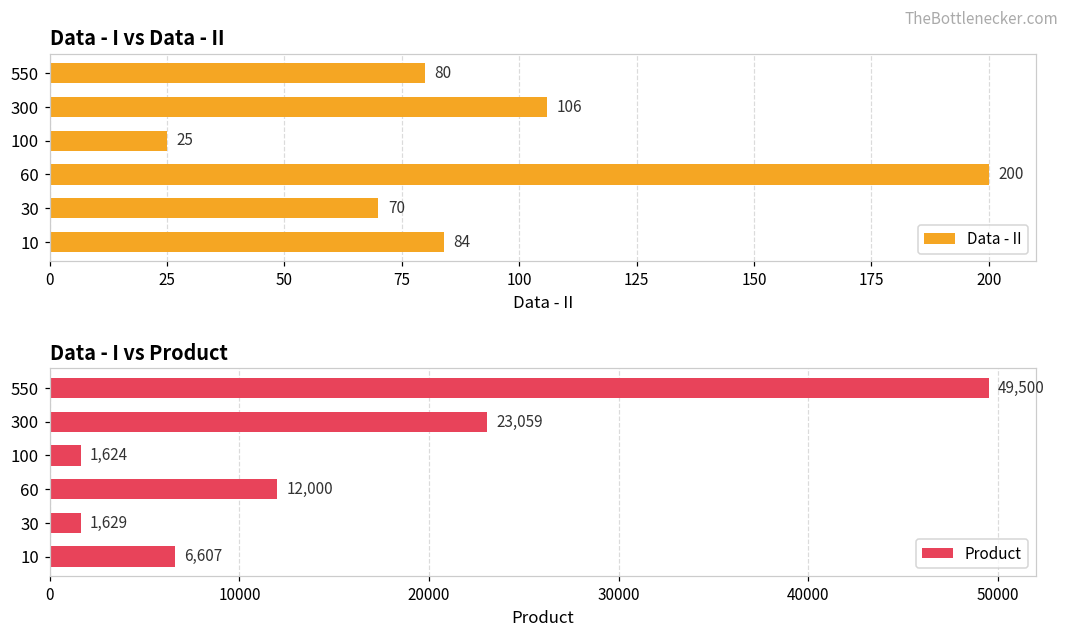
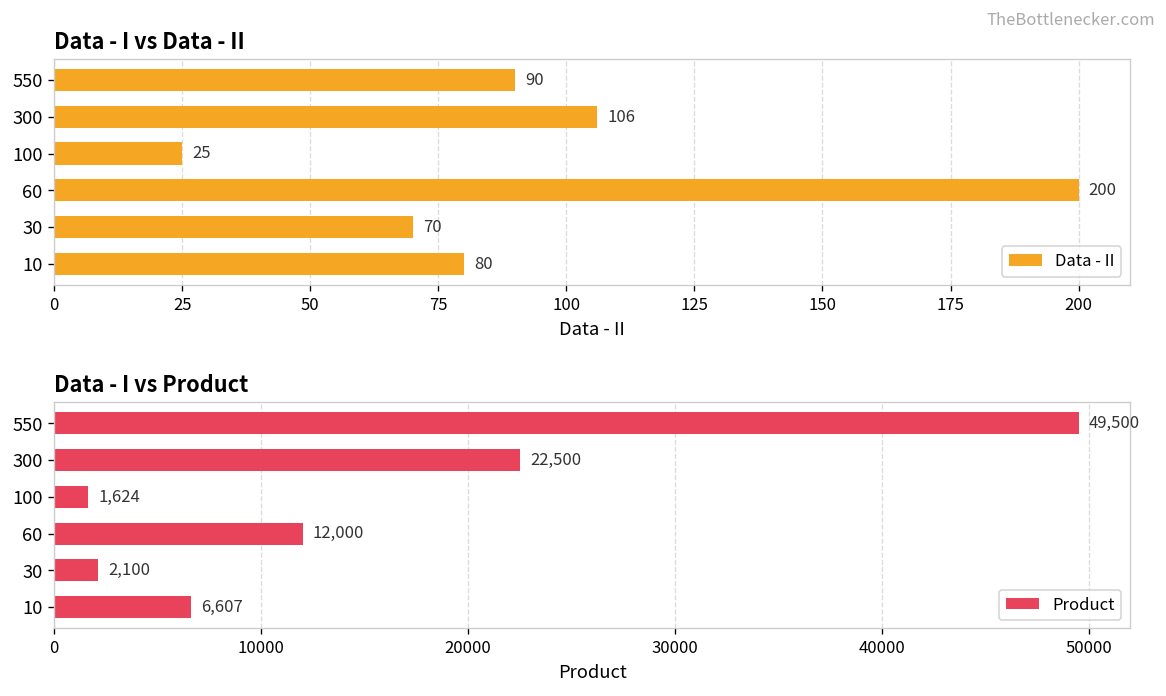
  {
    "Data - I vs Data - II": {
-     "550": "80",
+     "550": "90",
      "300": "106",
      "100": "25",
      "60": "200",
      "30": "70",
-     "10": "84"
+     "10": "80"
    },
    "Data - I vs Product": {
      "550": "49,500",
-     "300": "23,059",
+     "300": "22,500",
      "100": "1,624",
      "60": "12,000",
-     "30": "1,629",
+     "30": "2,100",
      "10": "6,607"
    }
  }
